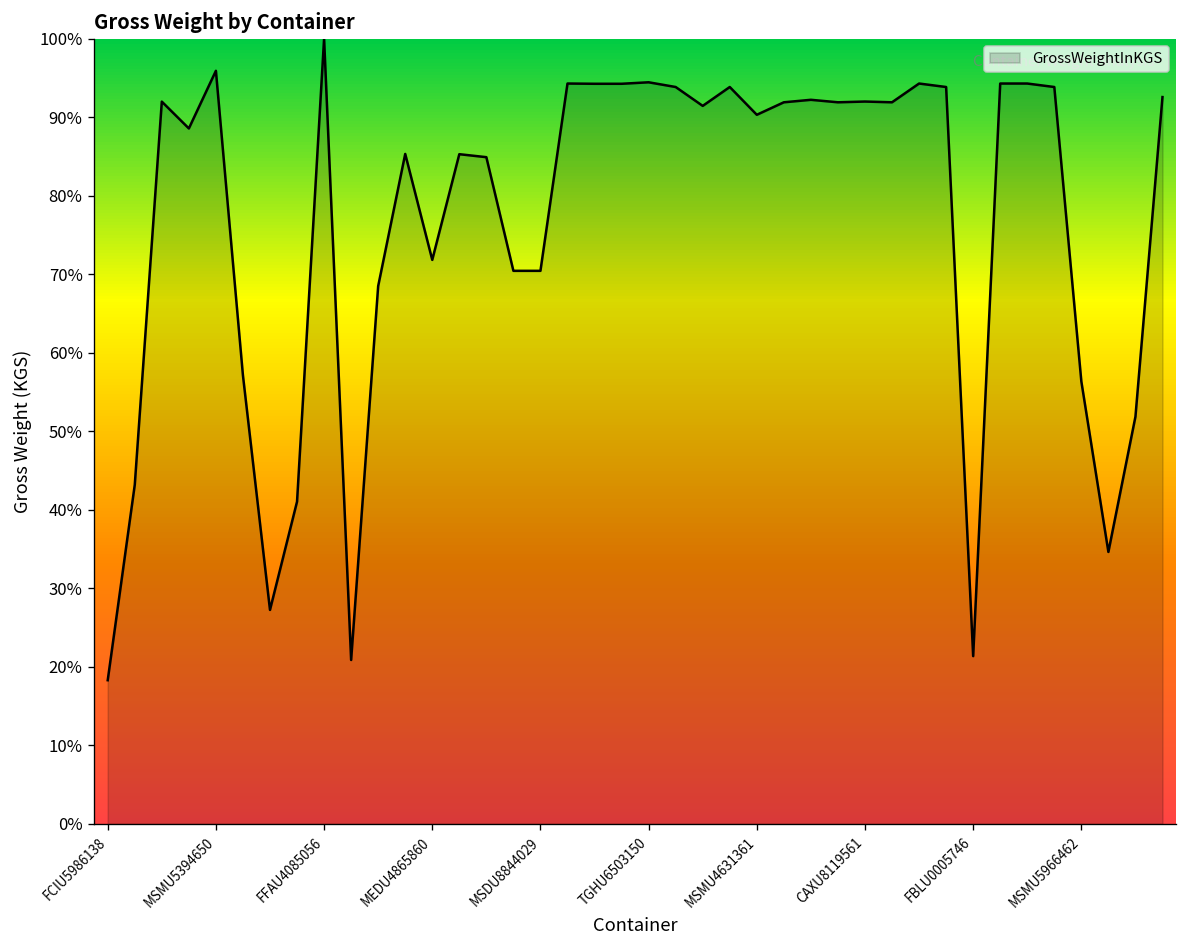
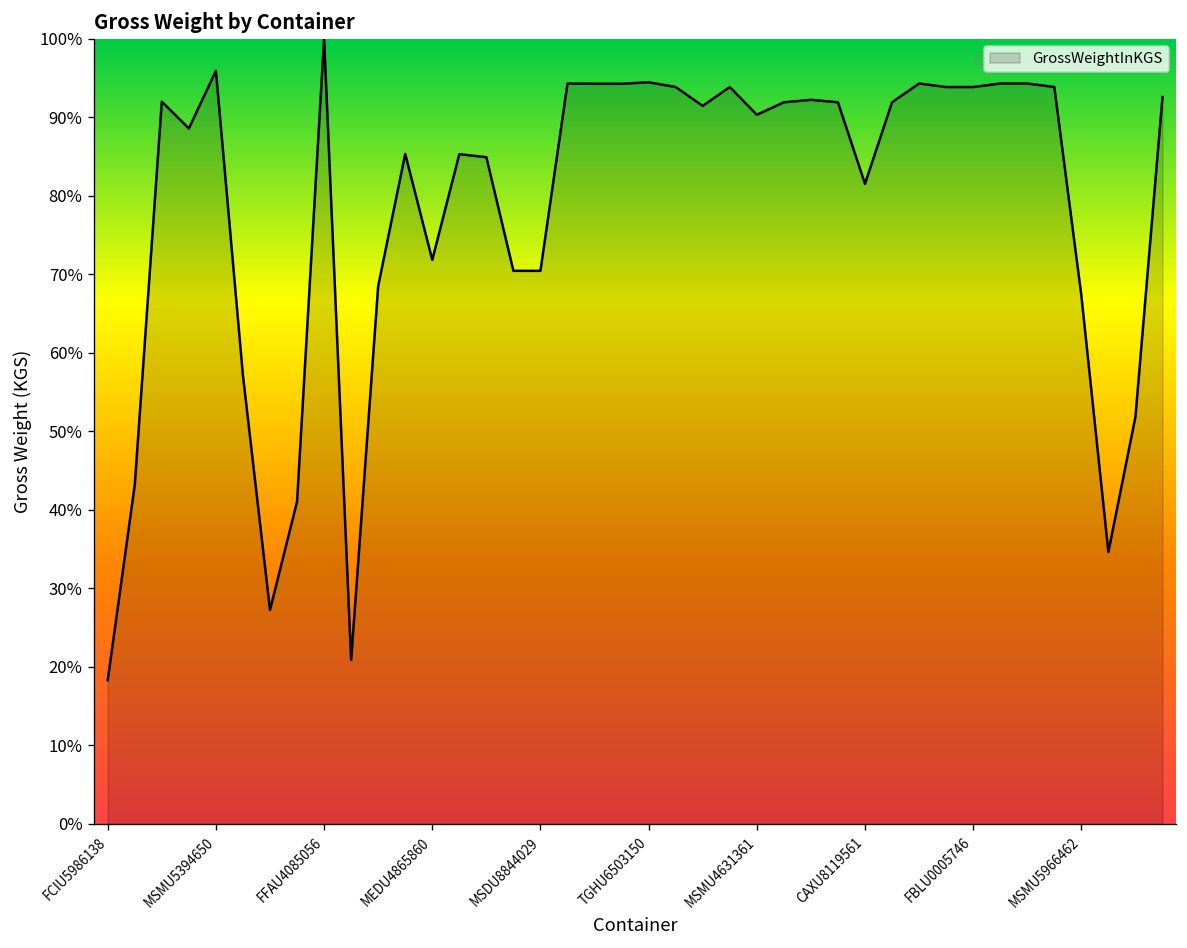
  {
    "FCIU5986138": "18%",
    "MSMU5394650": "96%",
    "FFAU4085056": "100%",
    "MEDU4865860": "72%",
    "MSDU8844029": "70%",
    "TGHU6503150": "94%",
    "MSMU4631361": "90%",
-   "CAXU8119561": "92%",
-   "FBLU0005746": "21%",
-   "MSMU5966462": "56%"
+   "CAXU8119561": "82%",
+   "FBLU0005746": "94%",
+   "MSMU5966462": "67%"
  }
